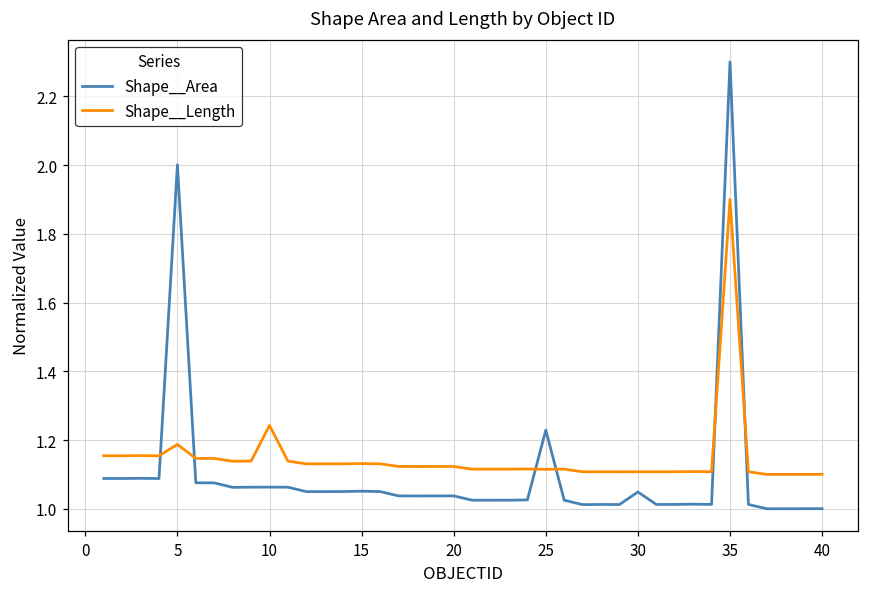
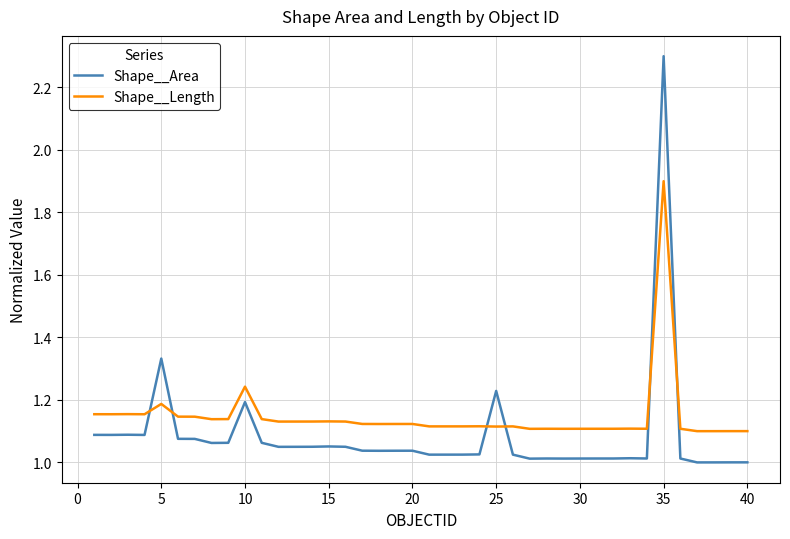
  {
    "Shape__Area": {
-     "5": 2.00,
-     "10": 1.06,
+     "5": 1.33,
+     "10": 1.19,
      "15": 1.05,
      "20": 1.04,
      "25": 1.23,
-     "30": 1.05,
+     "30": 1.01,
      "35": 2.30,
      "40": 1.00
    },
    "Shape__Length": {
      "5": 1.19,
      "10": 1.24,
      "15": 1.13,
      "20": 1.12,
      "25": 1.11,
      "30": 1.11,
      "35": 1.90,
      "40": 1.10
    }
  }
